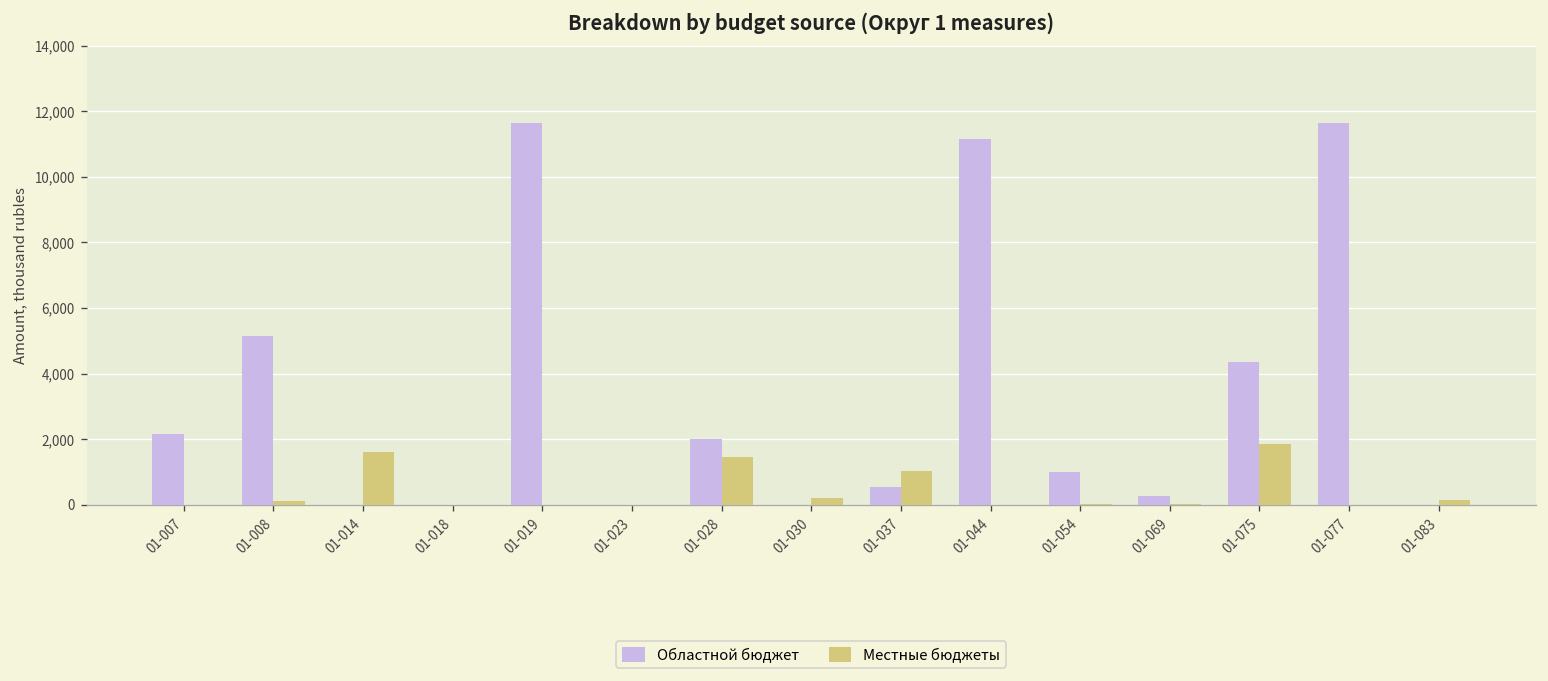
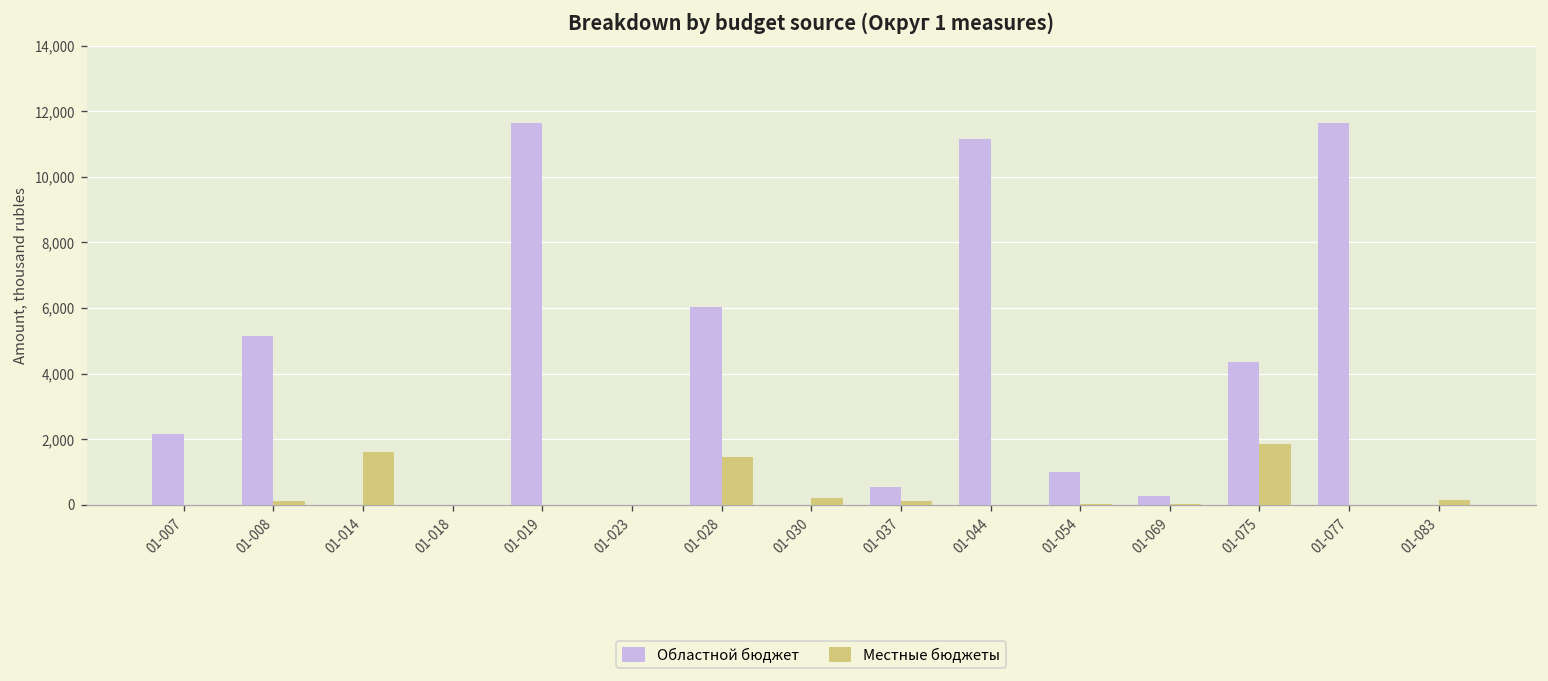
  {
    "Областной бюджет": {
      "01-007": "2,200",
      "01-008": "5,200",
      "01-014": "0",
      "01-018": "0",
      "01-019": "11,600",
      "01-023": "0",
-     "01-028": "2,000",
+     "01-028": "6,000",
      "01-030": "0",
      "01-037": "500",
      "01-044": "11,200",
      "01-054": "1,000",
      "01-069": "300",
      "01-075": "4,400",
      "01-077": "11,600",
      "01-083": "0"
    },
    "Местные бюджеты": {
      "01-007": "0",
      "01-008": "100",
      "01-014": "1,600",
      "01-018": "0",
      "01-019": "0",
      "01-023": "0",
      "01-028": "1,500",
      "01-030": "200",
-     "01-037": "1,000",
+     "01-037": "100",
      "01-044": "0",
      "01-075": "1,900",
      "01-077": "0",
      "01-083": "200"
    }
  }
